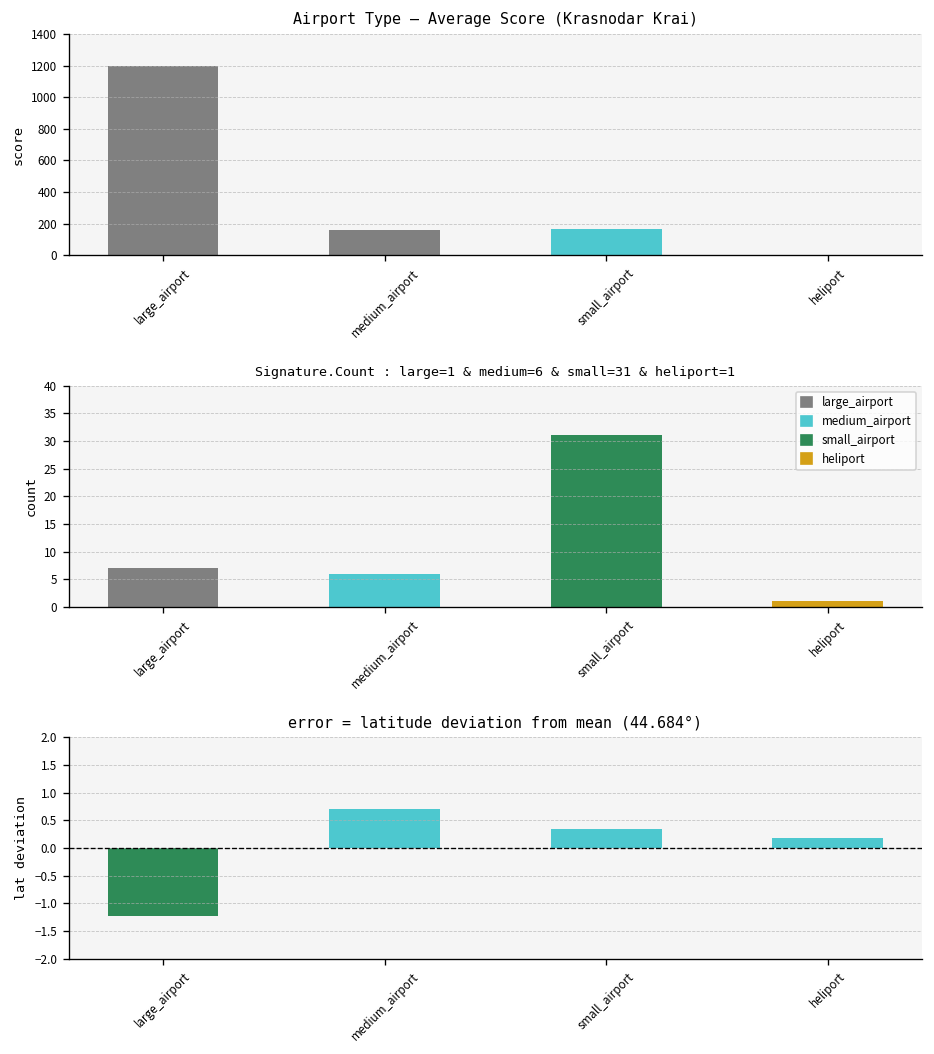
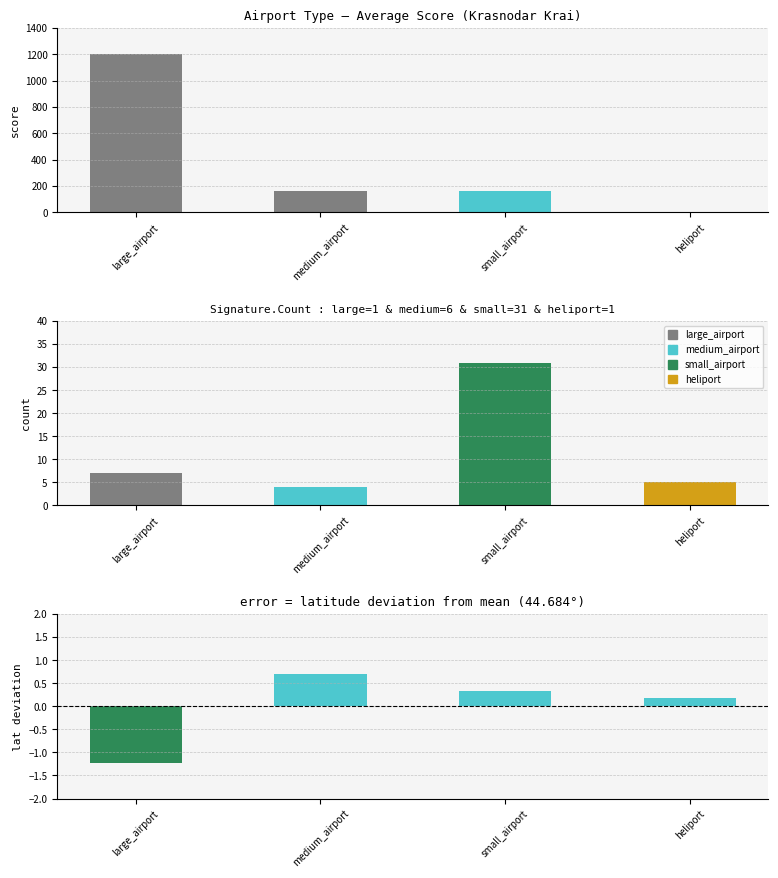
  {
    "Airport Type — Average Score (Krasnodar Krai)": {
      "large_airport": 1200,
      "medium_airport": 160,
      "small_airport": 160,
      "heliport": 0
    },
    "Signature.Count : large=1 & medium=6 & small=31 & heliport=1": {
      "large_airport": 7,
-     "medium_airport": 6,
+     "medium_airport": 4,
      "small_airport": 31,
-     "heliport": 1
+     "heliport": 5
    },
    "error = latitude deviation from mean (44.684°)": {
      "large_airport": -1.2,
      "medium_airport": 0.7,
      "small_airport": 0.3,
      "heliport": 0.2
    }
  }
